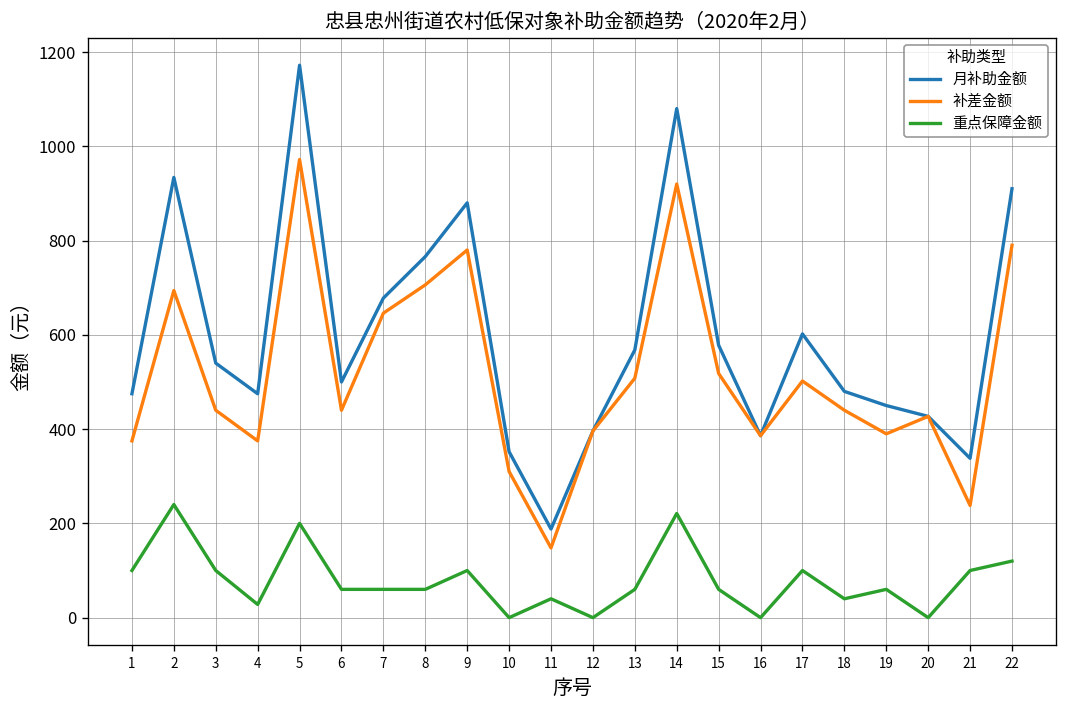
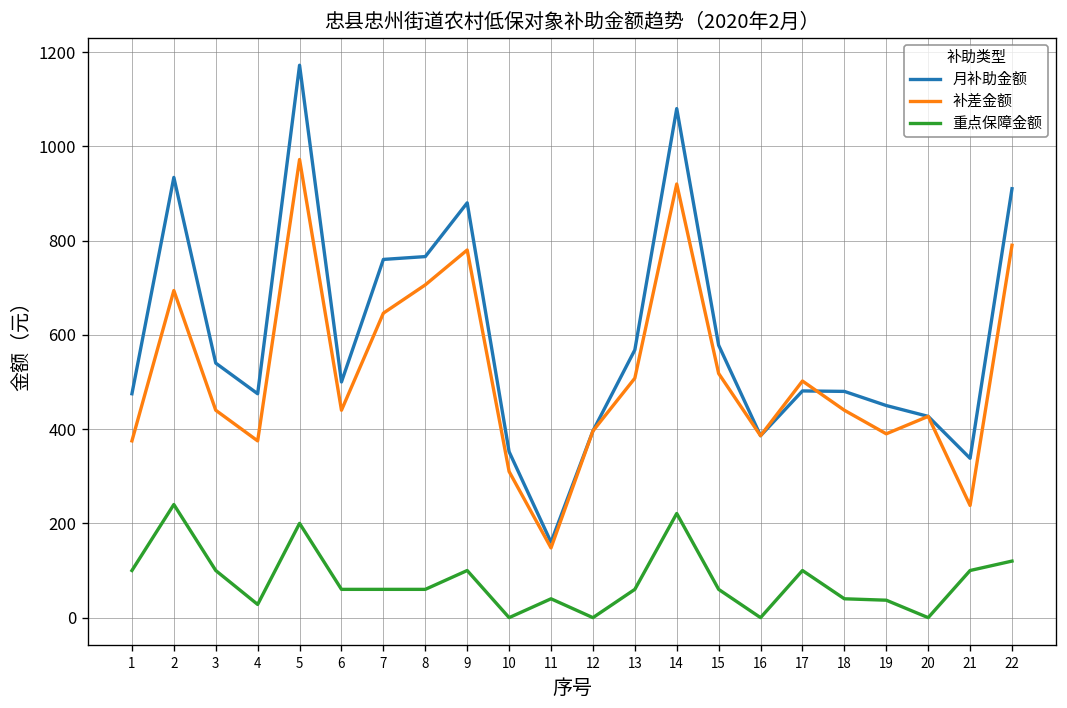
  {
    "月补助金额": {
      "1": 480,
      "2": 930,
      "3": 540,
      "4": 480,
      "5": 1170,
      "6": 500,
-     "7": 680,
+     "7": 760,
      "8": 770,
      "9": 880,
      "10": 350,
-     "11": 190,
+     "11": 160,
      "13": 570,
      "14": 1080,
      "15": 580,
-     "17": 600,
+     "17": 480,
      "18": 480,
      "19": 450,
      "21": 340,
      "22": 910
    },
    "补差金额": {
      "1": 380,
      "2": 690,
      "3": 440,
      "4": 380,
      "5": 970,
      "6": 440,
      "7": 650,
      "8": 710,
      "9": 780,
      "10": 310,
      "11": 150,
      "13": 510,
      "14": 920,
      "15": 520,
      "17": 500,
      "18": 440,
      "19": 390,
      "21": 240,
      "22": 790
    },
    "重点保障金额": {
      "1": 100,
      "2": 240,
      "3": 100,
      "4": 30,
      "5": 200,
      "6": 60,
      "7": 60,
      "8": 60,
      "9": 100,
      "10": 0,
      "11": 40,
      "12": 0,
      "13": 60,
      "14": 220,
      "15": 60,
      "16": 0,
      "17": 100,
      "18": 40,
-     "19": 60,
+     "19": 40,
      "20": 0,
      "21": 100,
      "22": 120
    }
  }
